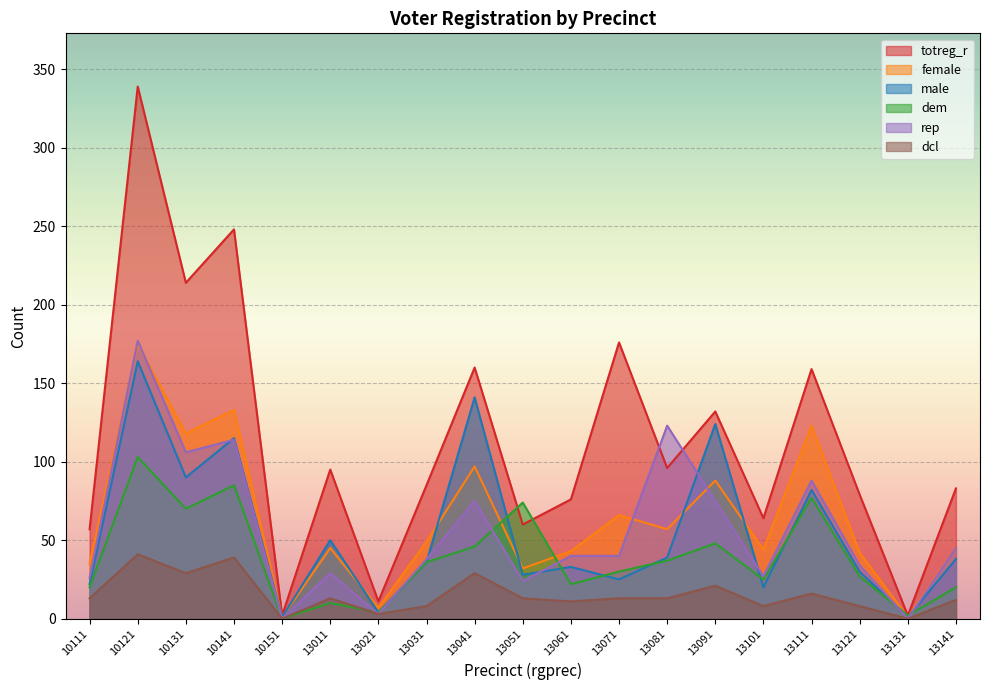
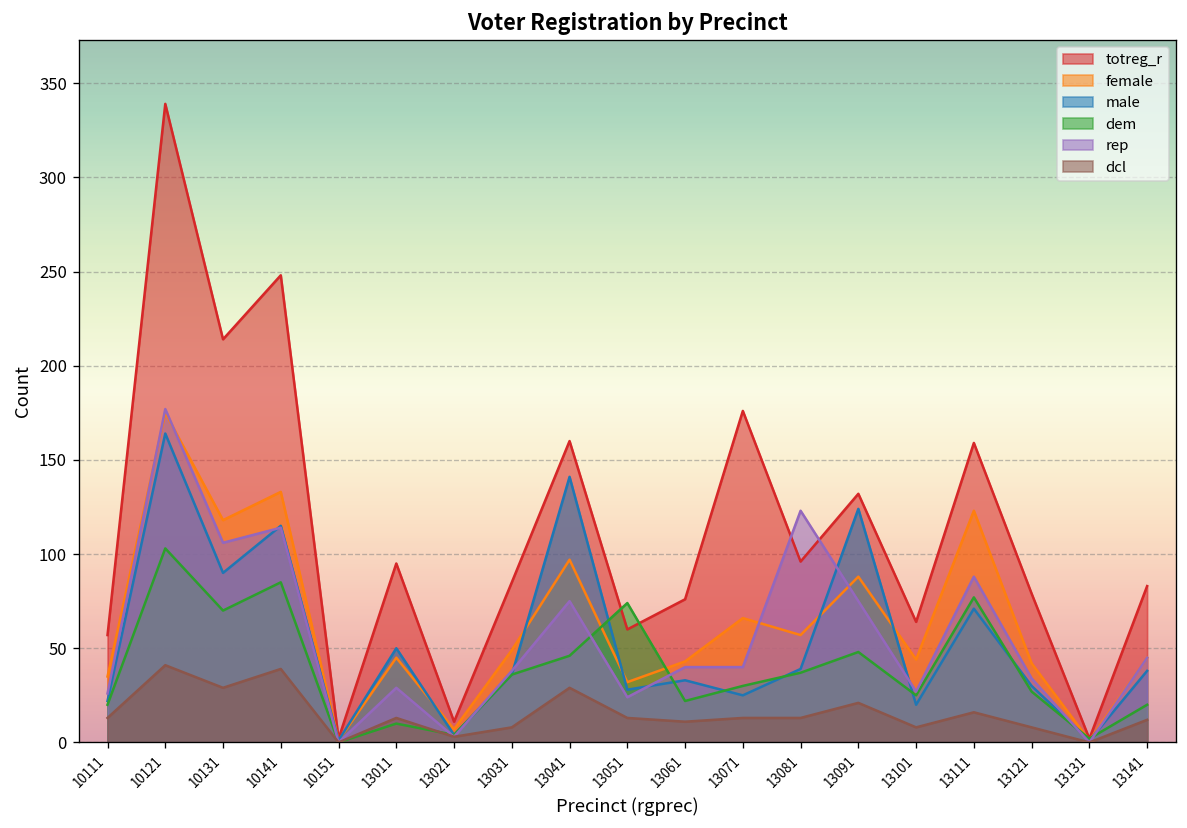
  {
    "totreg_r": {
      "10111": 57,
      "10121": 339,
      "10131": 214,
      "10141": 248,
      "13011": 95,
      "13021": 11,
      "13031": 85,
      "13041": 160,
      "13051": 60,
      "13061": 76,
      "13071": 176,
      "13081": 96,
      "13091": 132,
      "13101": 64,
      "13111": 159,
      "13121": 79,
      "13141": 83
    },
    "female": {
      "10111": 35,
      "10121": 175,
      "10131": 118,
      "10141": 133,
      "13011": 45,
      "13021": 7,
      "13031": 49,
      "13041": 97,
      "13051": 32,
      "13061": 43,
      "13071": 66,
      "13081": 57,
      "13091": 88,
      "13101": 44,
      "13111": 123,
      "13121": 42
    },
    "male": {
      "10111": 22,
      "10121": 164,
      "10131": 90,
      "13011": 50,
      "13041": 141,
      "13051": 28,
      "13061": 33,
      "13071": 25,
      "13081": 39,
      "13091": 124,
      "13101": 20,
-     "13111": 82,
+     "13111": 71,
      "13121": 30,
      "13141": 38
    },
    "dem": {
      "10111": 20,
      "10121": 103,
      "10131": 70,
      "10141": 85,
      "13011": 10,
      "13041": 46,
      "13051": 74,
      "13061": 22,
      "13071": 30,
      "13081": 37,
      "13091": 48,
      "13101": 25,
      "13111": 77,
      "13121": 27,
      "13141": 20
    },
    "rep": {
      "10111": 26,
      "10121": 177,
      "10131": 106,
      "13011": 29,
      "13031": 38,
      "13041": 75,
      "13051": 24,
      "13061": 40,
      "13071": 40,
      "13081": 123,
      "13091": 75,
      "13101": 27,
      "13111": 88,
      "13121": 34
    },
    "dcl": {
      "10111": 13,
      "10121": 41,
      "10131": 29,
      "10141": 39,
      "13011": 13,
      "13031": 8,
      "13041": 29,
      "13051": 13,
      "13061": 11,
      "13071": 13,
      "13081": 13,
      "13091": 21,
      "13101": 8,
      "13111": 16,
      "13121": 8,
      "13141": 12
    }
  }
